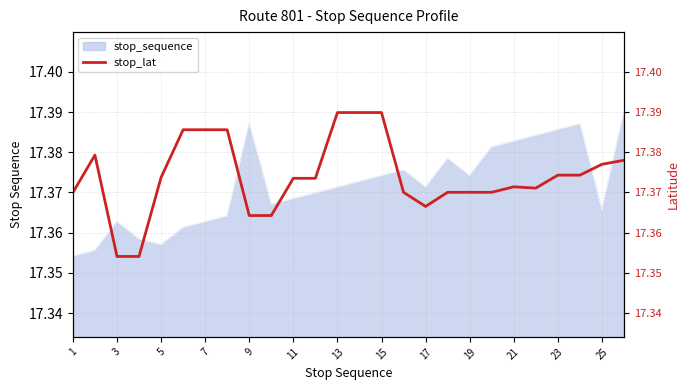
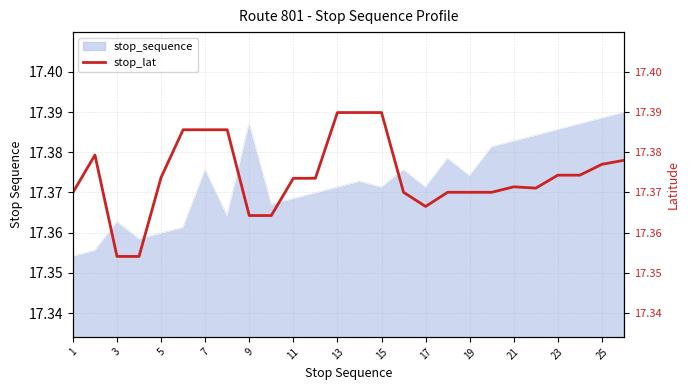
  {
    "stop_sequence": {
      "1": 17.354,
      "3": 17.363,
-     "5": 17.357,
-     "7": 17.363,
+     "5": 17.360,
+     "7": 17.376,
      "9": 17.387,
      "11": 17.368,
      "13": 17.371,
-     "15": 17.374,
+     "15": 17.371,
      "17": 17.371,
      "19": 17.374,
      "21": 17.383,
      "23": 17.386,
-     "25": 17.366
+     "25": 17.388
    },
    "stop_lat": {
      "1": 17.370,
      "3": 17.354,
      "5": 17.374,
      "7": 17.386,
      "9": 17.364,
      "11": 17.374,
      "13": 17.390,
      "15": 17.390,
      "17": 17.367,
      "19": 17.370,
      "21": 17.371,
      "23": 17.374,
      "25": 17.377
    }
  }
